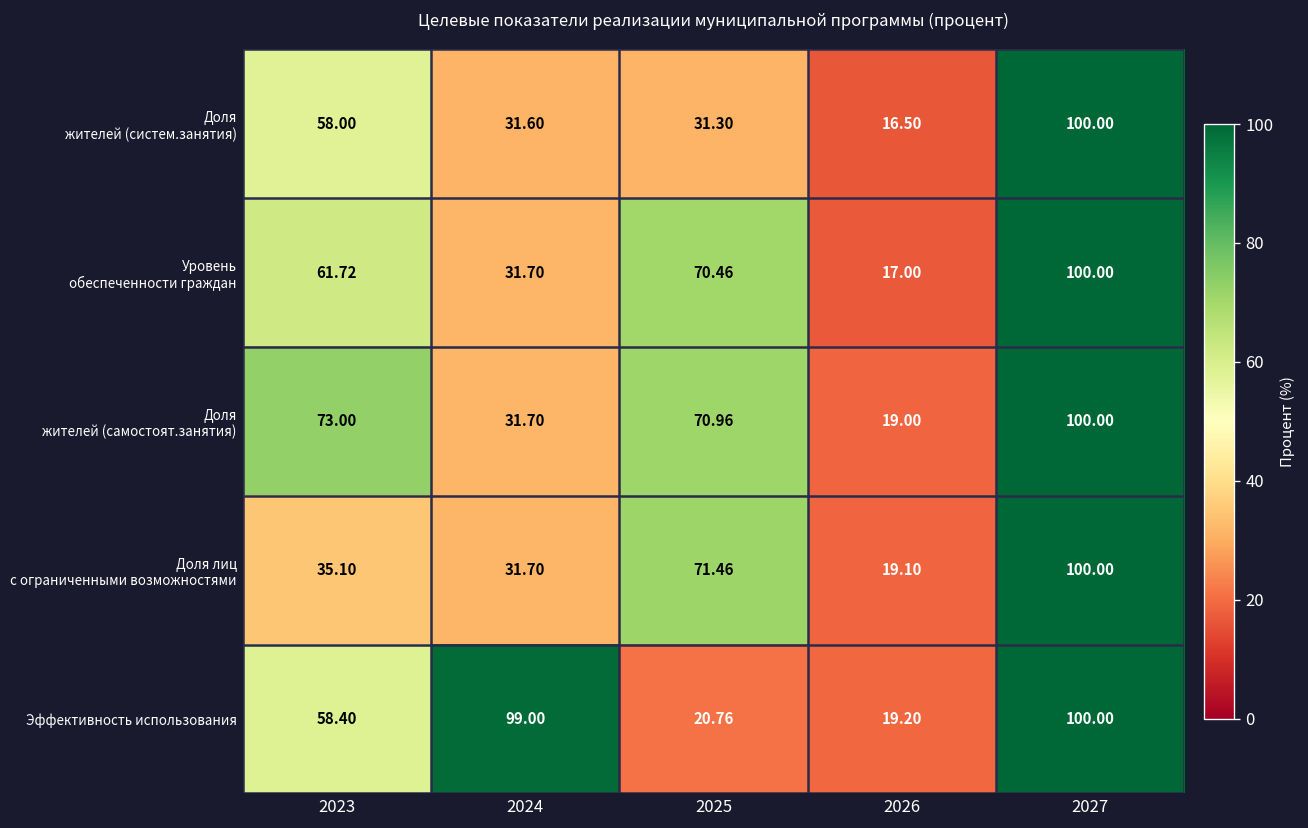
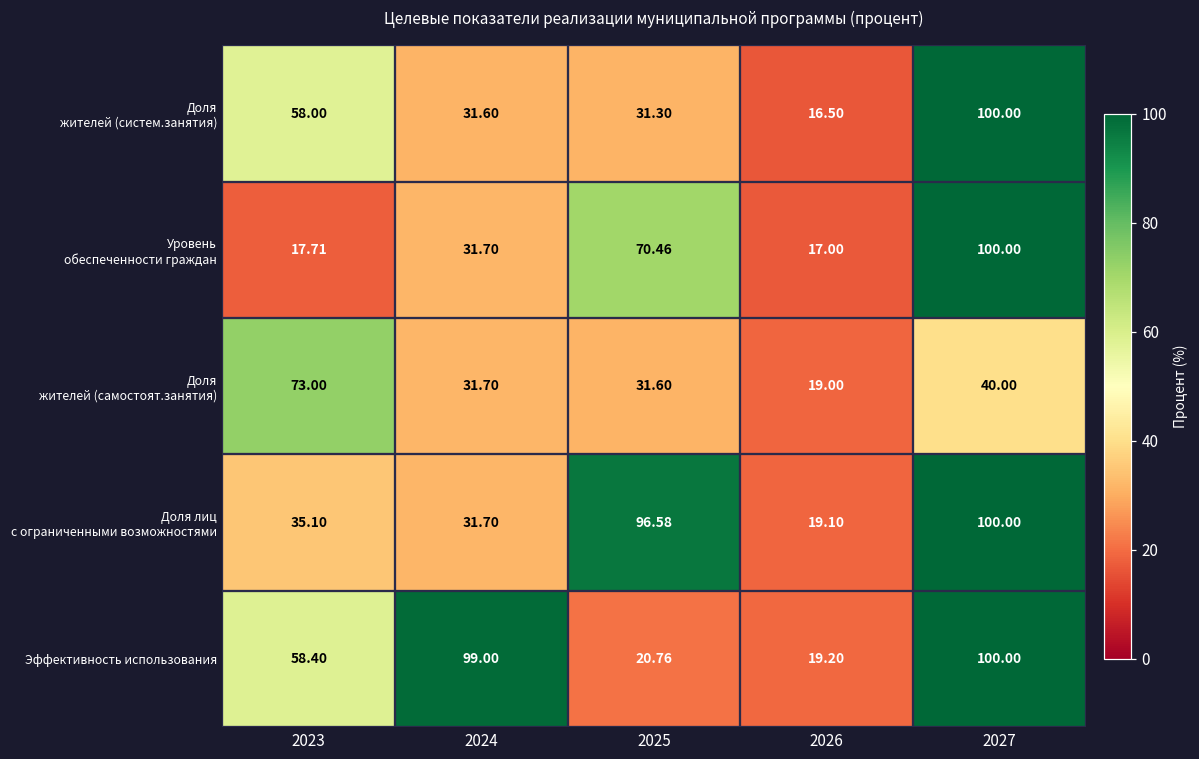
  {
    "Доля жителей (систем.занятия)": {
      "2023": 58.00,
      "2024": 31.60,
      "2025": 31.30,
      "2026": 16.50,
      "2027": 100.00
    },
    "Уровень обеспеченности граждан": {
-     "2023": 61.72,
+     "2023": 17.71,
      "2024": 31.70,
      "2025": 70.46,
      "2026": 17.00,
      "2027": 100.00
    },
    "Доля жителей (самостоят.занятия)": {
      "2023": 73.00,
      "2024": 31.70,
-     "2025": 70.96,
+     "2025": 31.60,
      "2026": 19.00,
-     "2027": 100.00
+     "2027": 40.00
    },
    "Доля лиц с ограниченными возможностями": {
      "2023": 35.10,
      "2024": 31.70,
-     "2025": 71.46,
+     "2025": 96.58,
      "2026": 19.10,
      "2027": 100.00
    },
    "Эффективность использования": {
      "2023": 58.40,
      "2024": 99.00,
      "2025": 20.76,
      "2026": 19.20,
      "2027": 100.00
    }
  }
